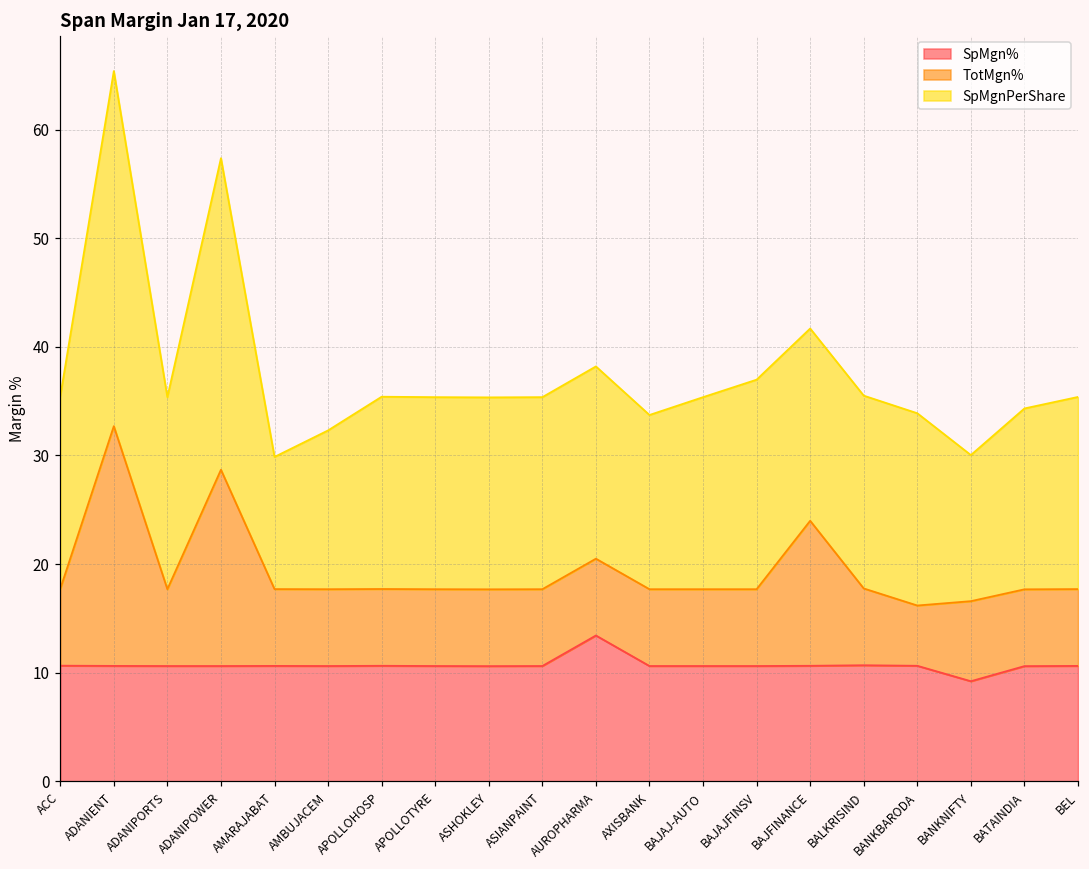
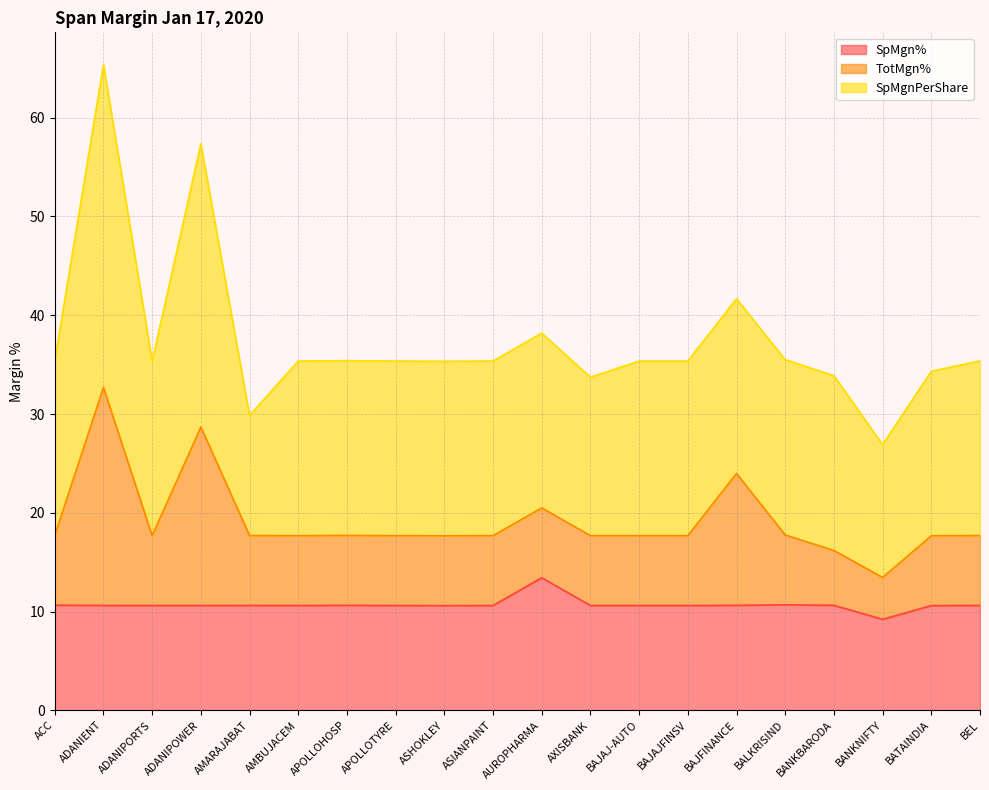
  {
    "SpMgn%": {
      "ACC": 11,
      "ADANIENT": 11,
      "ADANIPORTS": 11,
      "ADANIPOWER": 11,
      "AMARAJABAT": 11,
      "AMBUJACEM": 11,
      "APOLLOHOSP": 11,
      "APOLLOTYRE": 11,
      "ASHOKLEY": 11,
      "ASIANPAINT": 11,
      "AUROPHARMA": 13,
      "AXISBANK": 11,
      "BAJAJ-AUTO": 11,
      "BAJAJFINSV": 11,
      "BAJFINANCE": 11,
      "BALKRISIND": 11,
      "BANKBARODA": 11,
      "BANKNIFTY": 9,
      "BATAINDIA": 11,
      "BEL": 11
    },
    "TotMgn%": {
      "ACC": 7,
      "ADANIENT": 22,
      "ADANIPORTS": 7,
      "ADANIPOWER": 18,
      "AMARAJABAT": 7,
      "AMBUJACEM": 7,
      "APOLLOHOSP": 7,
      "APOLLOTYRE": 7,
      "ASHOKLEY": 7,
      "ASIANPAINT": 7,
      "AUROPHARMA": 7,
      "AXISBANK": 7,
      "BAJAJ-AUTO": 7,
      "BAJAJFINSV": 7,
      "BAJFINANCE": 13,
      "BALKRISIND": 7,
      "BANKBARODA": 6,
-     "BANKNIFTY": 7,
+     "BANKNIFTY": 4,
      "BATAINDIA": 7,
      "BEL": 7
    },
    "SpMgnPerShare": {
      "ACC": 18,
      "ADANIENT": 33,
      "ADANIPORTS": 18,
      "ADANIPOWER": 29,
      "AMARAJABAT": 12,
-     "AMBUJACEM": 15,
+     "AMBUJACEM": 18,
      "APOLLOHOSP": 18,
      "APOLLOTYRE": 18,
      "ASHOKLEY": 18,
      "ASIANPAINT": 18,
      "AUROPHARMA": 18,
      "AXISBANK": 16,
      "BAJAJ-AUTO": 18,
-     "BAJAJFINSV": 19,
+     "BAJAJFINSV": 18,
      "BAJFINANCE": 18,
      "BALKRISIND": 18,
      "BANKBARODA": 18,
      "BANKNIFTY": 13,
      "BATAINDIA": 17,
      "BEL": 18
    }
  }
